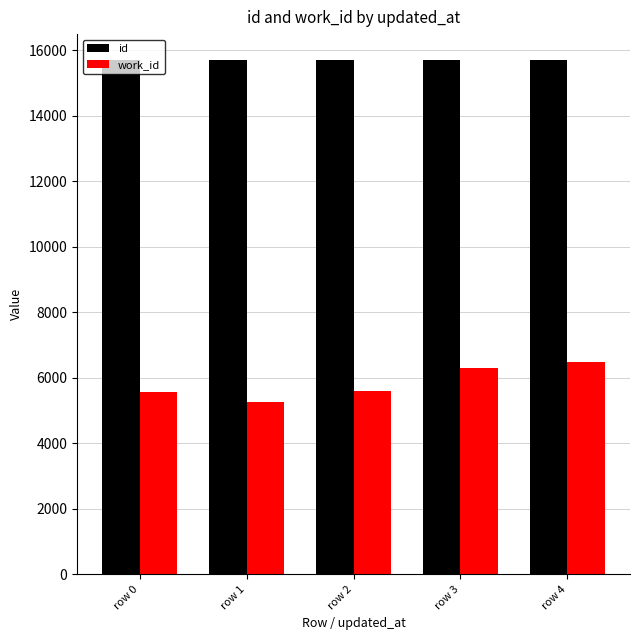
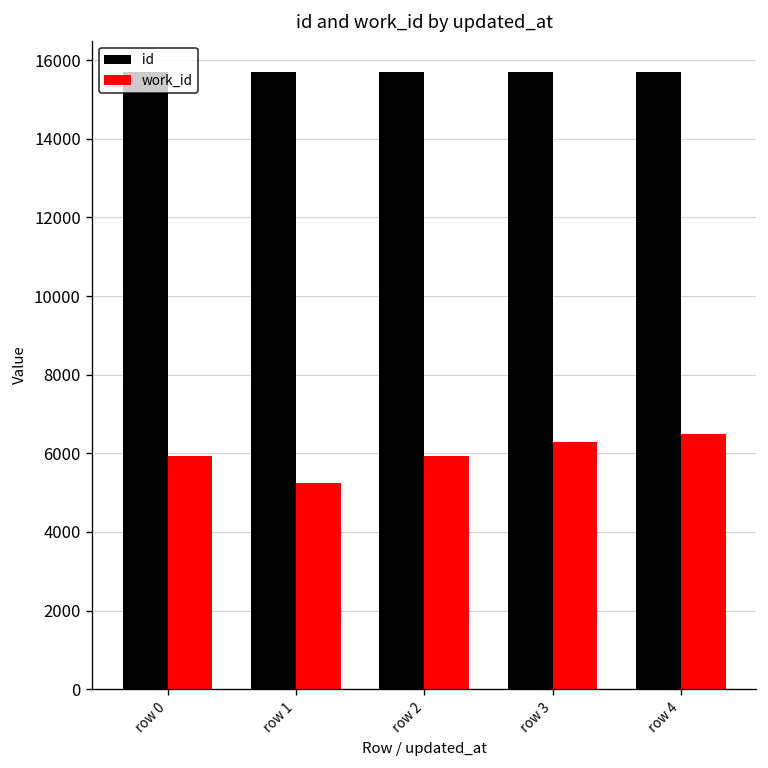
  {
    "id": {
      "row 1": 15700,
      "row 2": 15700,
      "row 3": 15700,
      "row 4": 15700
    },
    "work_id": {
-     "row 0": 5600,
+     "row 0": 5900,
      "row 1": 5300,
-     "row 2": 5600,
+     "row 2": 5900,
      "row 3": 6300,
      "row 4": 6500
    }
  }
